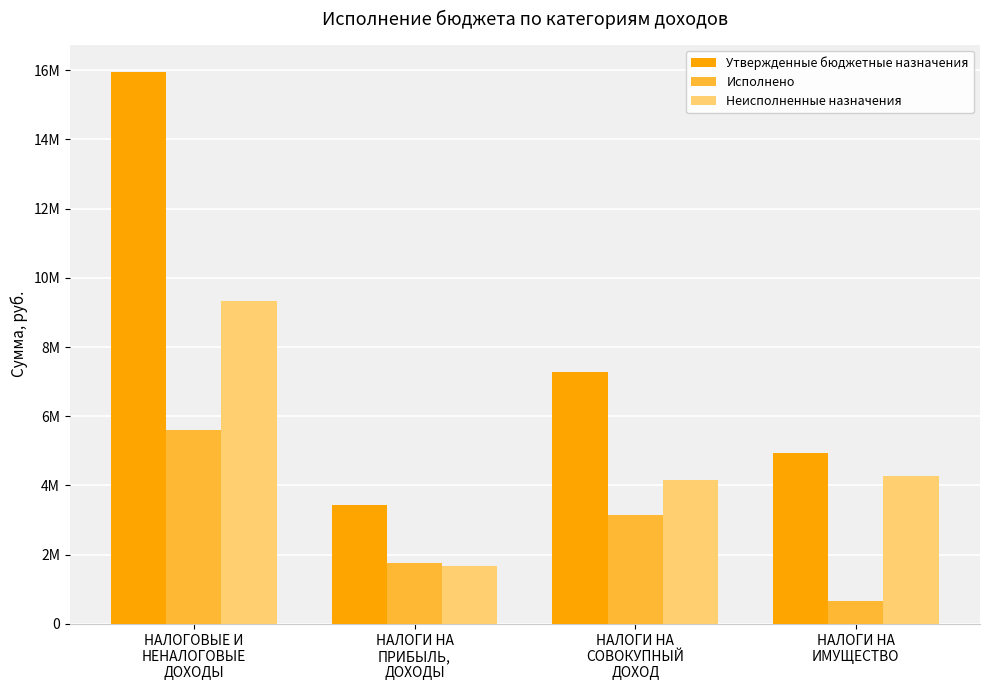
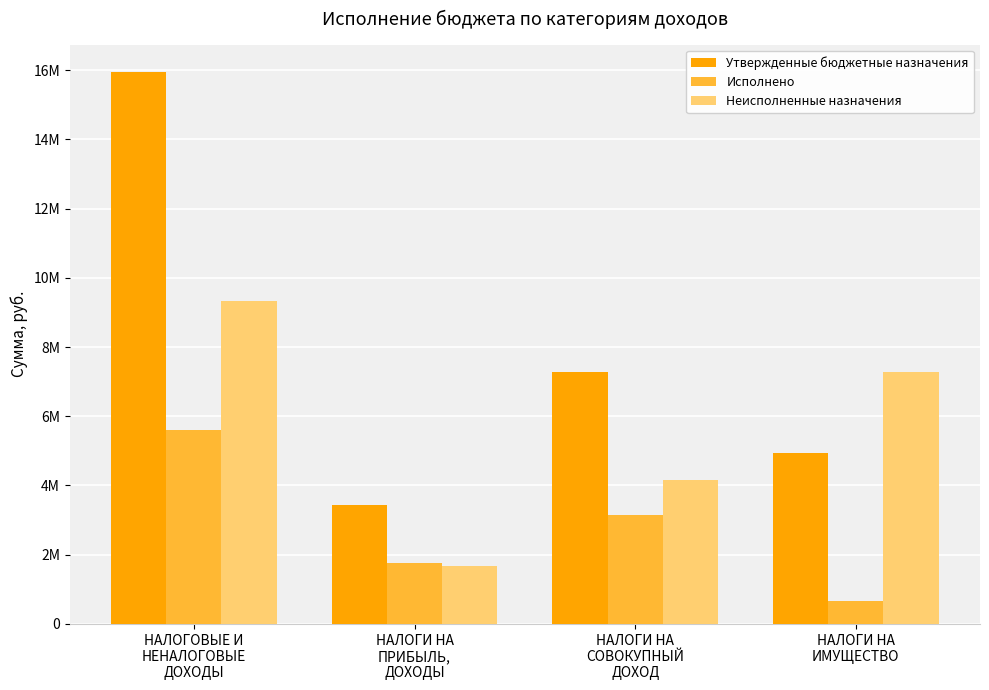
  {
    "Неисполненные назначения": {
      "НАЛОГОВЫЕ И НЕНАЛОГОВЫЕ ДОХОДЫ": 9300000,
      "НАЛОГИ НА ПРИБЫЛЬ, ДОХОДЫ": 1700000,
      "НАЛОГИ НА СОВОКУПНЫЙ ДОХОД": 4100000,
-     "НАЛОГИ НА ИМУЩЕСТВО": 4300000
+     "НАЛОГИ НА ИМУЩЕСТВО": 7300000
    }
  }
